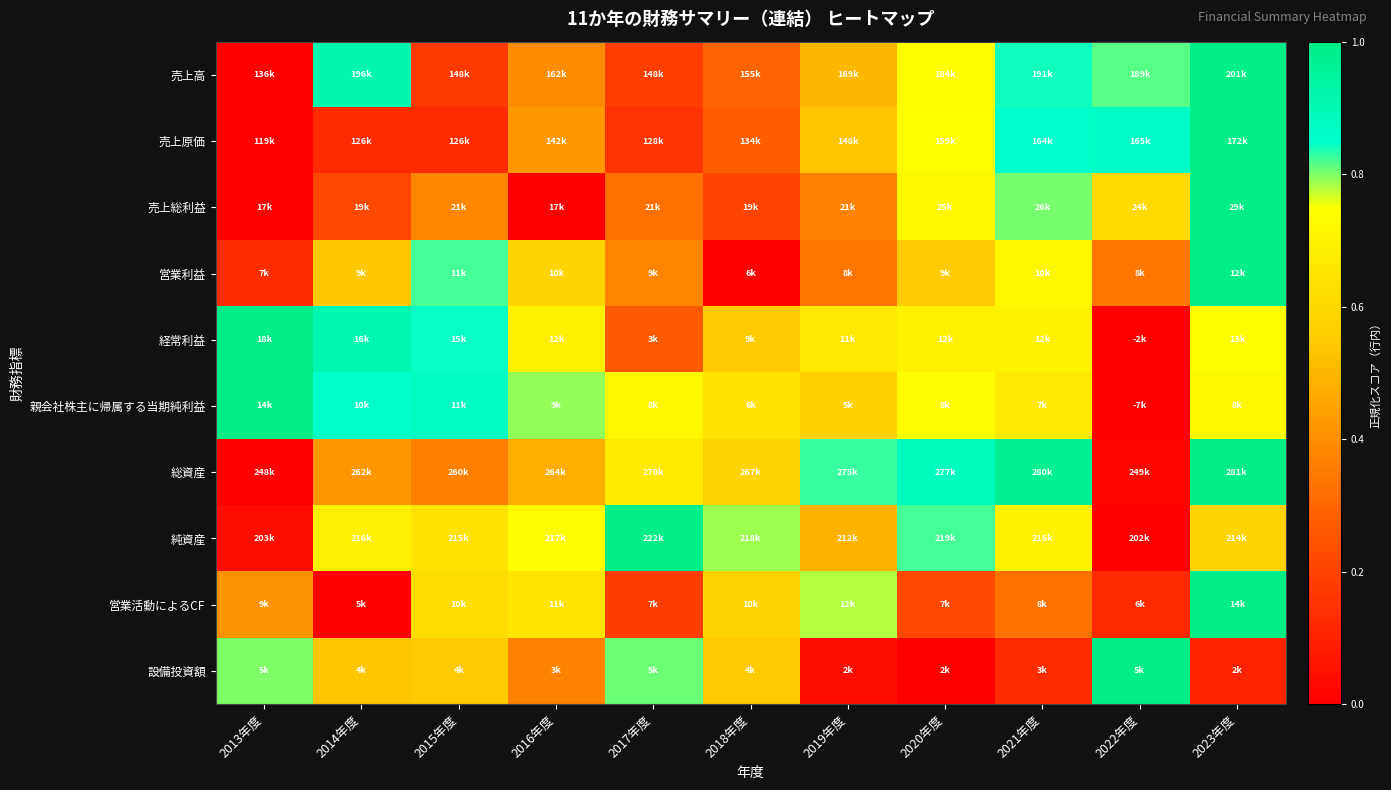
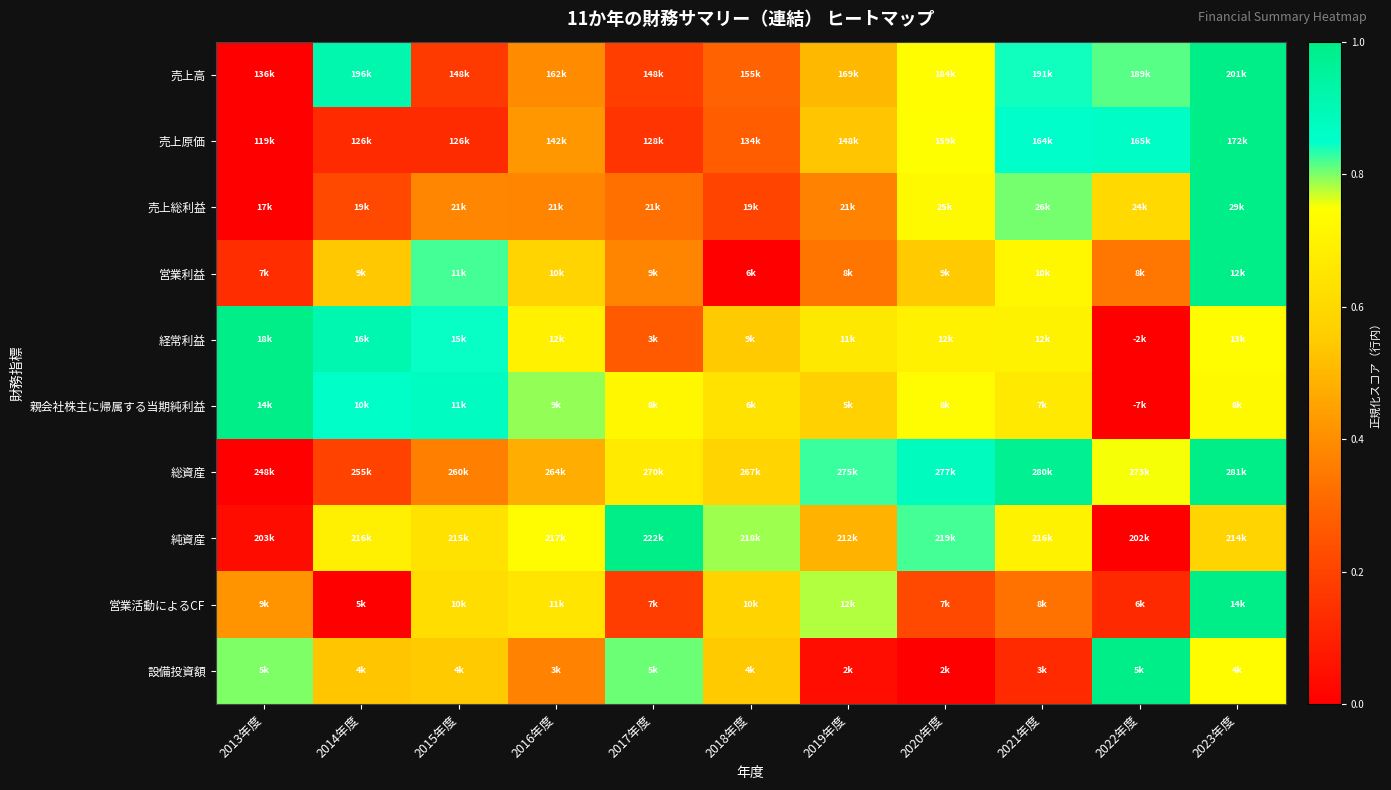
  {
    "売上高": {
      "2013年度": "136k",
      "2014年度": "196k",
      "2015年度": "148k",
      "2016年度": "162k",
      "2017年度": "148k",
      "2018年度": "155k",
      "2019年度": "169k",
      "2020年度": "184k",
      "2021年度": "191k",
      "2022年度": "189k",
      "2023年度": "201k"
    },
    "売上原価": {
      "2013年度": "119k",
      "2014年度": "126k",
      "2015年度": "126k",
      "2016年度": "142k",
      "2017年度": "128k",
      "2018年度": "134k",
      "2019年度": "148k",
      "2020年度": "159k",
      "2021年度": "164k",
      "2022年度": "165k",
      "2023年度": "172k"
    },
    "売上総利益": {
      "2013年度": "17k",
      "2014年度": "19k",
      "2015年度": "21k",
-     "2016年度": "17k",
+     "2016年度": "21k",
      "2017年度": "21k",
      "2018年度": "19k",
      "2019年度": "21k",
      "2020年度": "25k",
      "2021年度": "26k",
      "2022年度": "24k",
      "2023年度": "29k"
    },
    "営業利益": {
      "2013年度": "7k",
      "2014年度": "9k",
      "2015年度": "11k",
      "2016年度": "10k",
      "2017年度": "9k",
      "2018年度": "6k",
      "2019年度": "8k",
      "2020年度": "9k",
      "2021年度": "10k",
      "2022年度": "8k",
      "2023年度": "12k"
    },
    "経常利益": {
      "2013年度": "18k",
      "2014年度": "16k",
      "2015年度": "15k",
      "2016年度": "12k",
      "2017年度": "3k",
      "2018年度": "9k",
      "2019年度": "11k",
      "2020年度": "12k",
      "2021年度": "12k",
      "2022年度": "-2k",
      "2023年度": "13k"
    },
    "親会社株主に帰属する当期純利益": {
      "2013年度": "14k",
      "2014年度": "10k",
      "2015年度": "11k",
      "2016年度": "9k",
      "2017年度": "8k",
      "2018年度": "6k",
      "2019年度": "5k",
      "2020年度": "8k",
      "2021年度": "7k",
      "2022年度": "-7k",
      "2023年度": "8k"
    },
    "総資産": {
      "2013年度": "248k",
-     "2014年度": "262k",
+     "2014年度": "255k",
      "2015年度": "260k",
      "2016年度": "264k",
      "2017年度": "270k",
      "2018年度": "267k",
      "2019年度": "275k",
      "2020年度": "277k",
      "2021年度": "280k",
-     "2022年度": "249k",
+     "2022年度": "273k",
      "2023年度": "281k"
    },
    "純資産": {
      "2013年度": "203k",
      "2014年度": "216k",
      "2015年度": "215k",
      "2016年度": "217k",
      "2017年度": "222k",
      "2018年度": "218k",
      "2019年度": "212k",
      "2020年度": "219k",
      "2021年度": "216k",
      "2022年度": "202k",
      "2023年度": "214k"
    },
    "営業活動によるCF": {
      "2013年度": "9k",
      "2014年度": "5k",
      "2015年度": "10k",
      "2016年度": "11k",
      "2017年度": "7k",
      "2018年度": "10k",
      "2019年度": "12k",
      "2020年度": "7k",
      "2021年度": "8k",
      "2022年度": "6k",
      "2023年度": "14k"
    },
    "設備投資額": {
      "2013年度": "5k",
      "2014年度": "4k",
      "2015年度": "4k",
      "2016年度": "3k",
      "2017年度": "5k",
      "2018年度": "4k",
      "2019年度": "2k",
      "2020年度": "2k",
      "2021年度": "3k",
      "2022年度": "5k",
-     "2023年度": "2k"
+     "2023年度": "4k"
    }
  }
